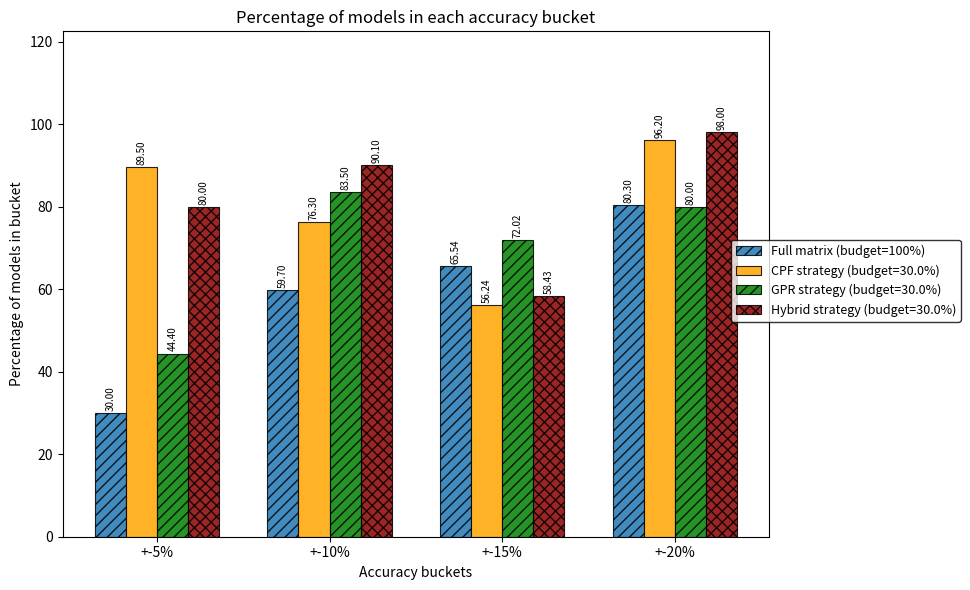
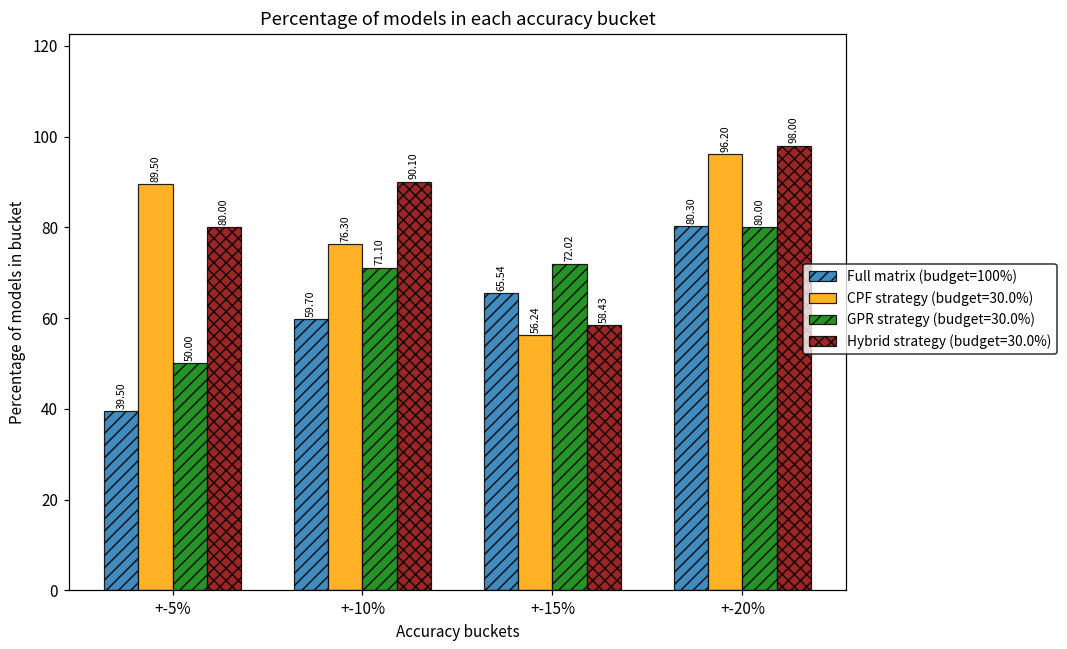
  {
    "Full matrix (budget=100%)": {
-     "+-5%": 30.00,
+     "+-5%": 39.50,
      "+-10%": 59.70,
      "+-15%": 65.54,
      "+-20%": 80.30
    },
    "CPF strategy (budget=30.0%)": {
      "+-5%": 89.50,
      "+-10%": 76.30,
      "+-15%": 56.24,
      "+-20%": 96.20
    },
    "GPR strategy (budget=30.0%)": {
-     "+-5%": 44.40,
-     "+-10%": 83.50,
+     "+-5%": 50.00,
+     "+-10%": 71.10,
      "+-15%": 72.02,
      "+-20%": 80.00
    },
    "Hybrid strategy (budget=30.0%)": {
      "+-5%": 80.00,
      "+-10%": 90.10,
      "+-15%": 58.43,
      "+-20%": 98.00
    }
  }
